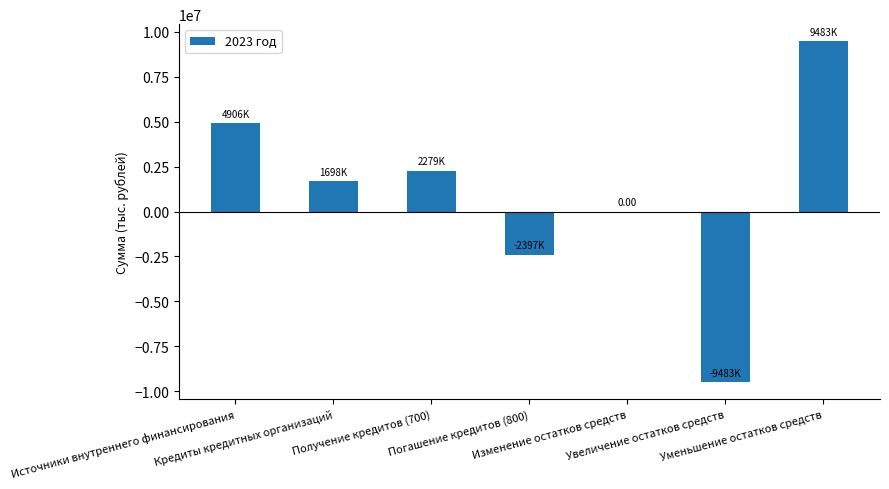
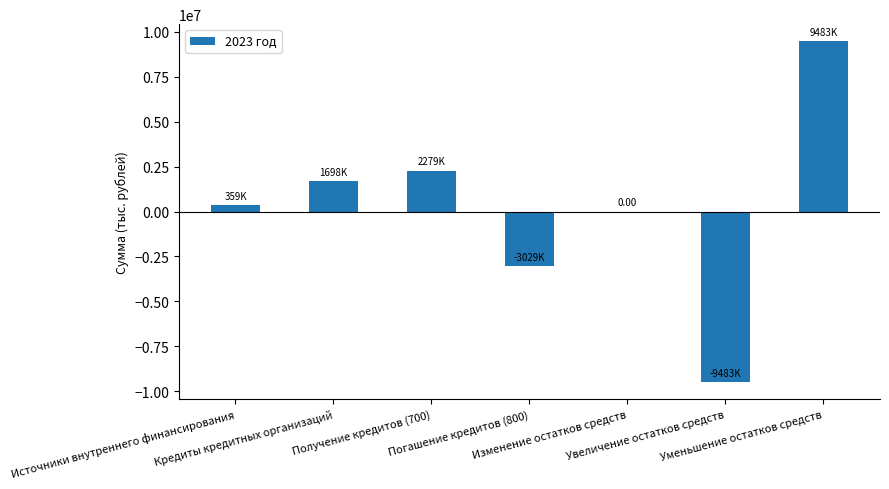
  {
-   "Источники внутреннего финансирования": "4906K",
+   "Источники внутреннего финансирования": "359K",
    "Кредиты кредитных организаций": "1698K",
    "Получение кредитов (700)": "2279K",
-   "Погашение кредитов (800)": "-2397K",
+   "Погашение кредитов (800)": "-3029K",
    "Изменение остатков средств": "0.00",
    "Увеличение остатков средств": "-9483K",
    "Уменьшение остатков средств": "9483K"
  }
